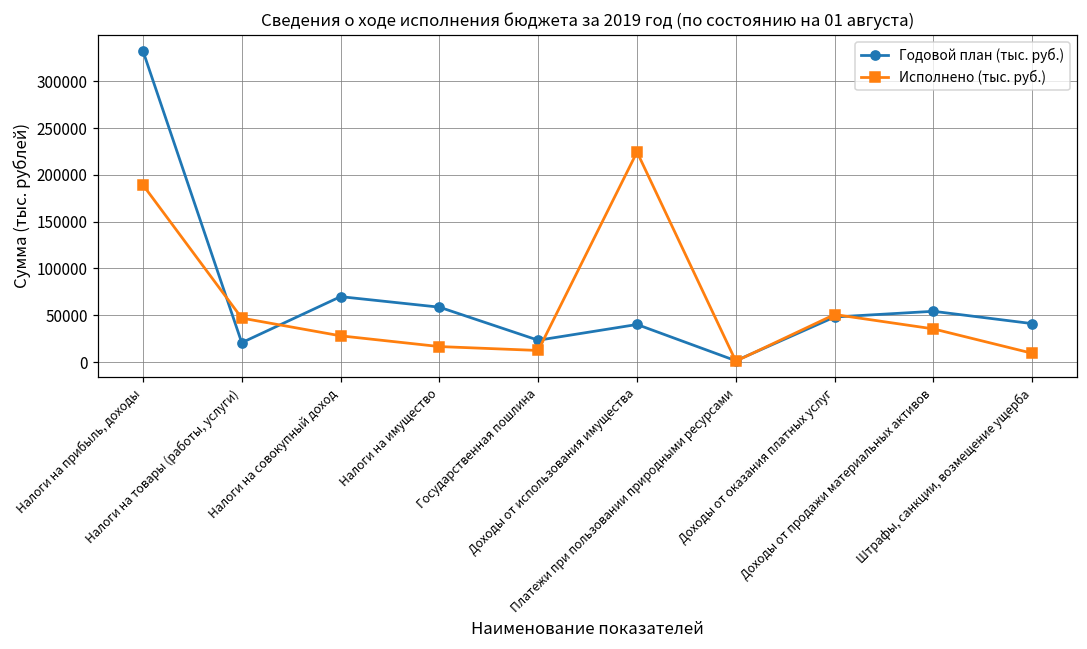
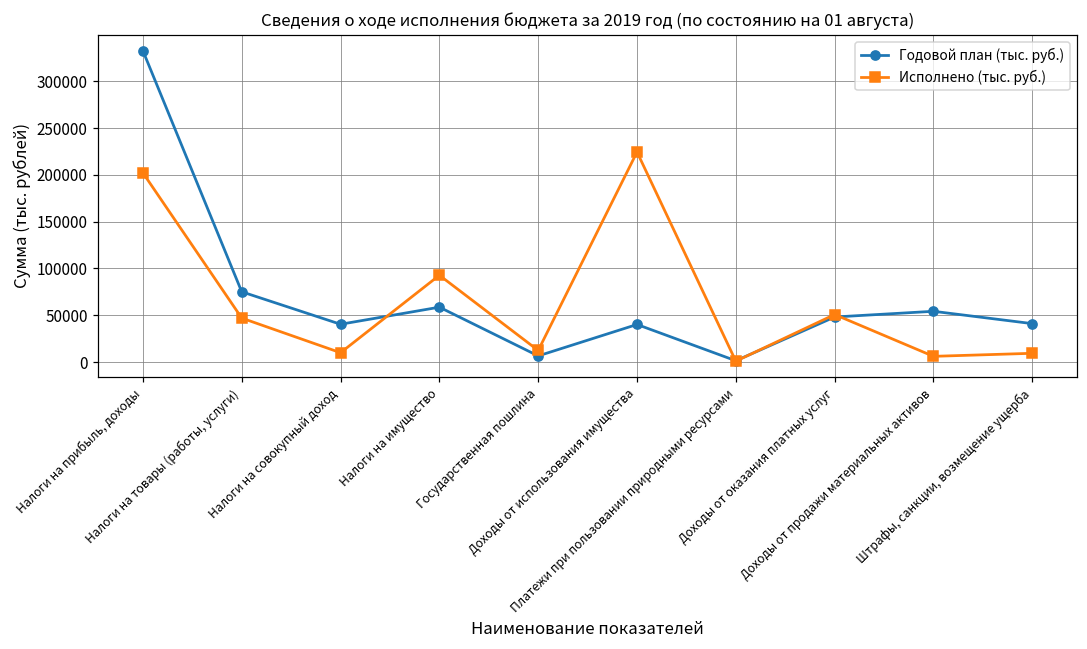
  {
    "Годовой план (тыс. руб.)": {
      "Налоги на прибыль, доходы": 330000,
-     "Налоги на товары (работы, услуги)": 20000,
-     "Налоги на совокупный доход": 70000,
+     "Налоги на товары (работы, услуги)": 80000,
+     "Налоги на совокупный доход": 40000,
      "Налоги на имущество": 60000,
-     "Государственная пошлина": 20000,
+     "Государственная пошлина": 10000,
      "Доходы от использования имущества": 40000,
      "Доходы от продажи материальных активов": 50000,
      "Штрафы, санкции, возмещение ущерба": 40000
    },
    "Исполнено (тыс. руб.)": {
-     "Налоги на прибыль, доходы": 190000,
+     "Налоги на прибыль, доходы": 200000,
      "Налоги на товары (работы, услуги)": 50000,
-     "Налоги на совокупный доход": 30000,
-     "Налоги на имущество": 20000,
+     "Налоги на совокупный доход": 10000,
+     "Налоги на имущество": 90000,
      "Государственная пошлина": 10000,
      "Доходы от использования имущества": 220000,
-     "Доходы от продажи материальных активов": 40000,
+     "Доходы от продажи материальных активов": 10000,
      "Штрафы, санкции, возмещение ущерба": 10000
    }
  }
